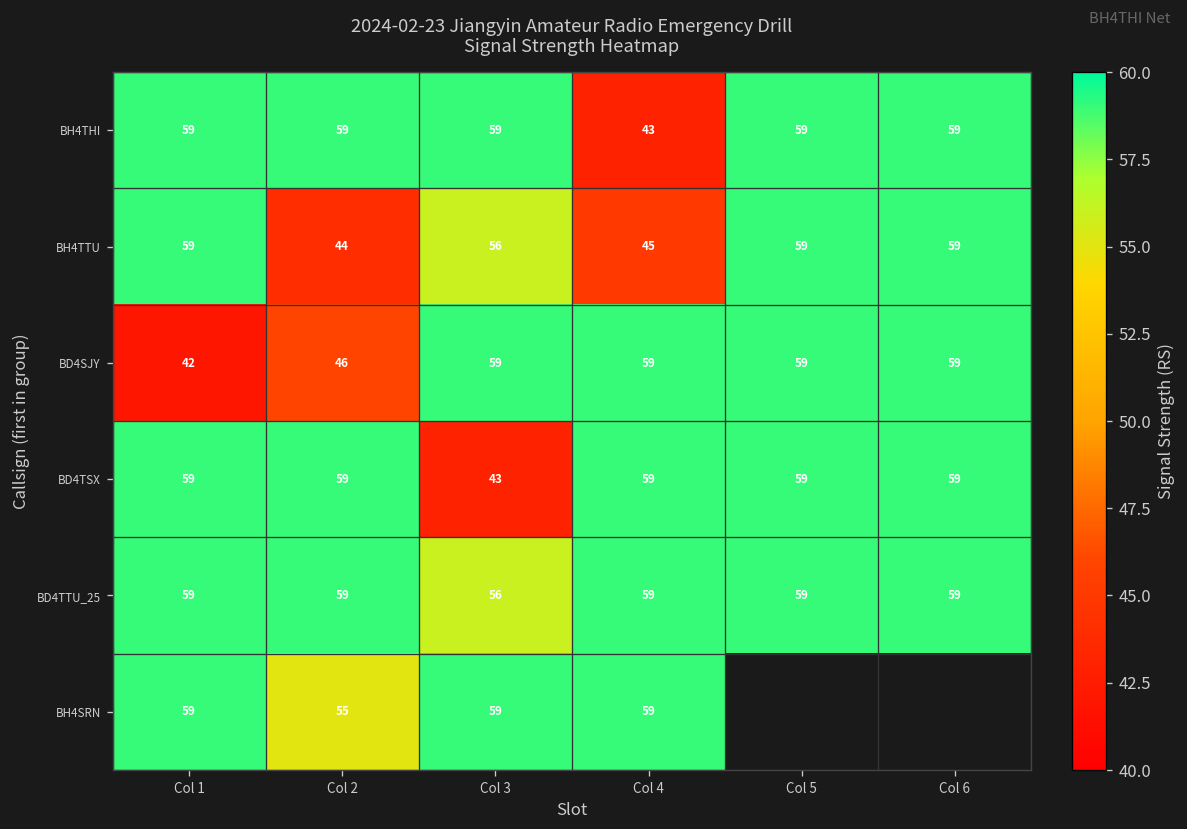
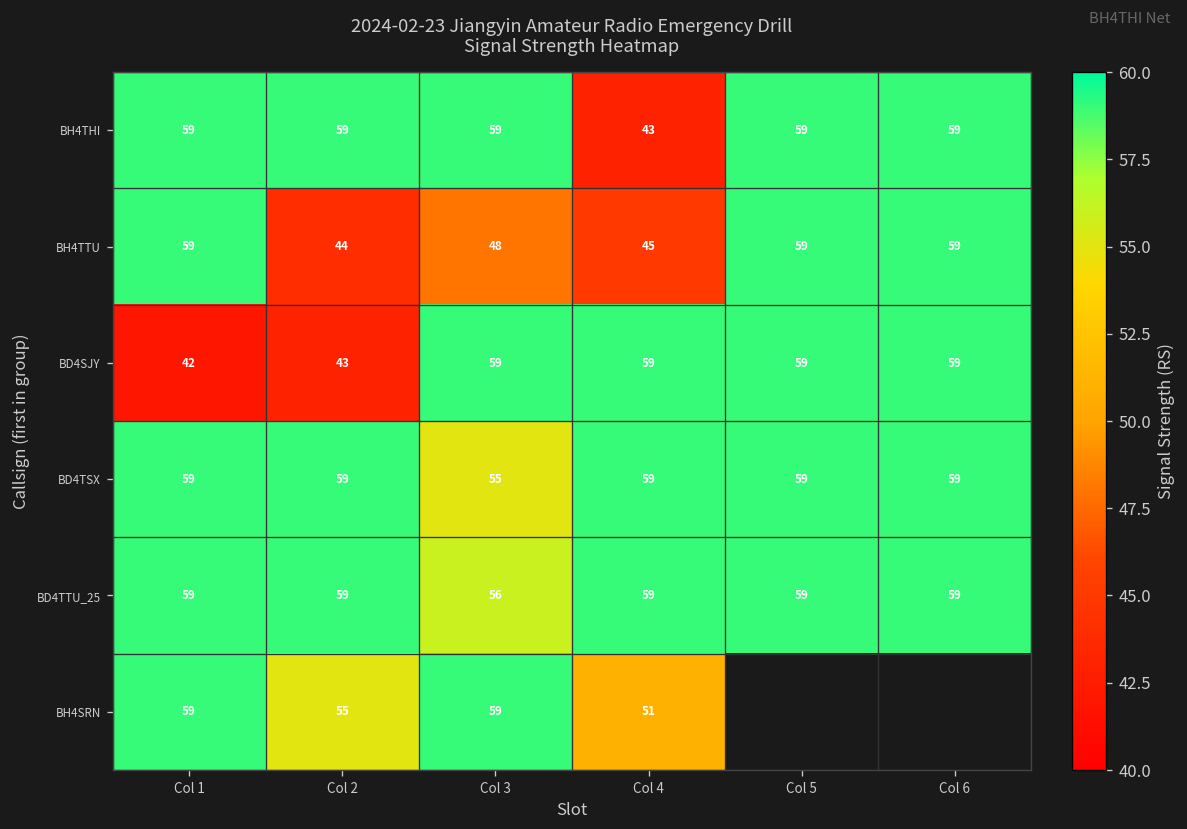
  {
    "BH4THI": {
      "Col 1": 59,
      "Col 2": 59,
      "Col 3": 59,
      "Col 4": 43,
      "Col 5": 59,
      "Col 6": 59
    },
    "BH4TTU": {
      "Col 1": 59,
      "Col 2": 44,
-     "Col 3": 56,
+     "Col 3": 48,
      "Col 4": 45,
      "Col 5": 59,
      "Col 6": 59
    },
    "BD4SJY": {
      "Col 1": 42,
-     "Col 2": 46,
+     "Col 2": 43,
      "Col 3": 59,
      "Col 4": 59,
      "Col 5": 59,
      "Col 6": 59
    },
    "BD4TSX": {
      "Col 1": 59,
      "Col 2": 59,
-     "Col 3": 43,
+     "Col 3": 55,
      "Col 4": 59,
      "Col 5": 59,
      "Col 6": 59
    },
    "BD4TTU_25": {
      "Col 1": 59,
      "Col 2": 59,
      "Col 3": 56,
      "Col 4": 59,
      "Col 5": 59,
      "Col 6": 59
    },
    "BH4SRN": {
      "Col 1": 59,
      "Col 2": 55,
      "Col 3": 59,
-     "Col 4": 59
+     "Col 4": 51
    }
  }
